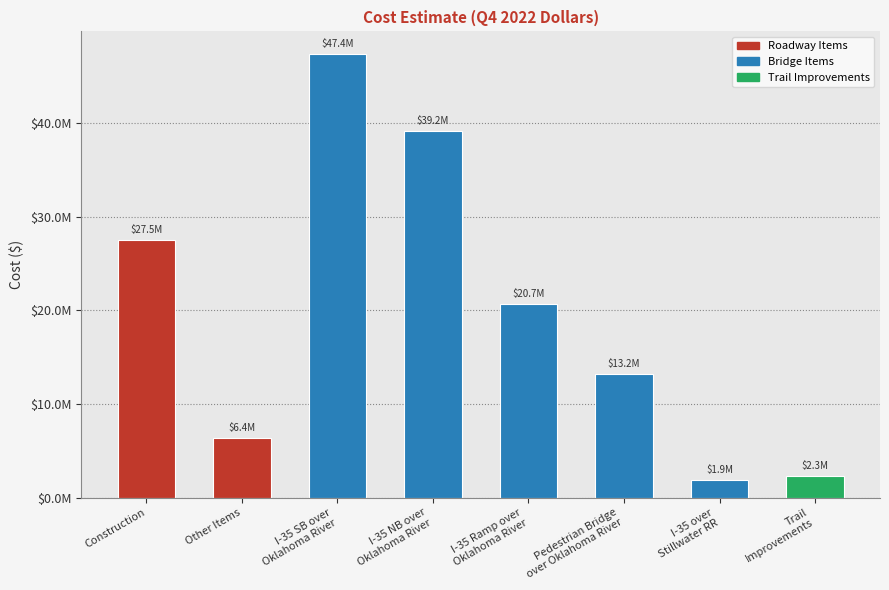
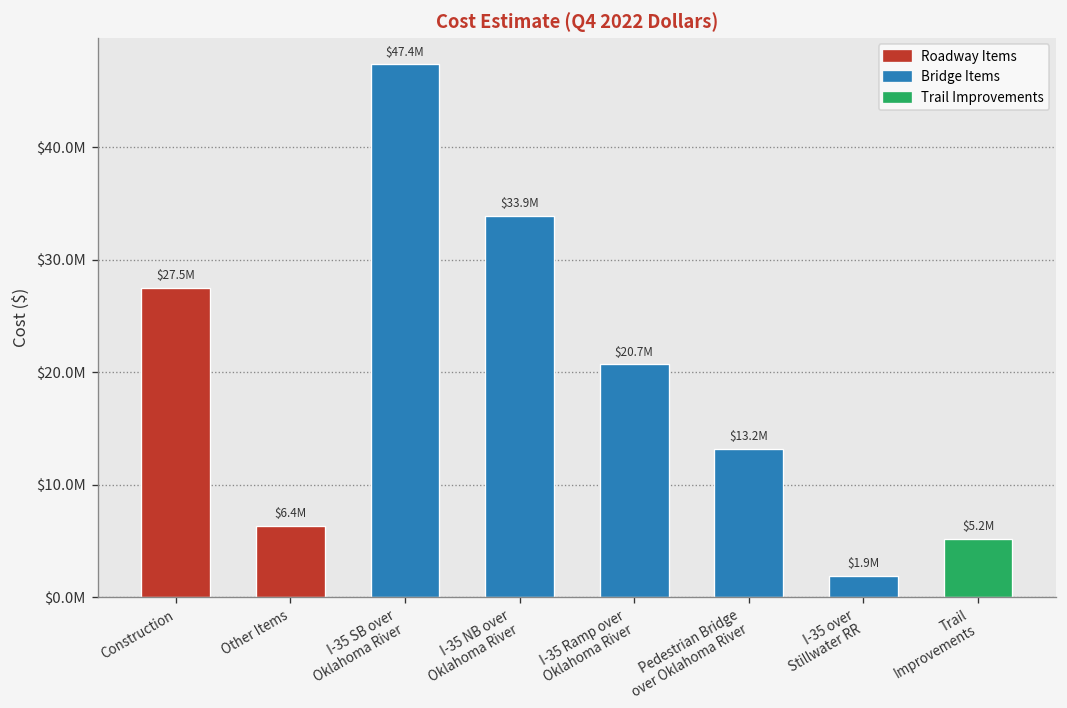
  {
    "Construction": "$27.5M",
    "Other Items": "$6.4M",
    "I-35 SB over Oklahoma River": "$47.4M",
-   "I-35 NB over Oklahoma River": "$39.2M",
+   "I-35 NB over Oklahoma River": "$33.9M",
    "I-35 Ramp over Oklahoma River": "$20.7M",
    "Pedestrian Bridge over Oklahoma River": "$13.2M",
    "I-35 over Stillwater RR": "$1.9M",
-   "Trail Improvements": "$2.3M"
+   "Trail Improvements": "$5.2M"
  }
